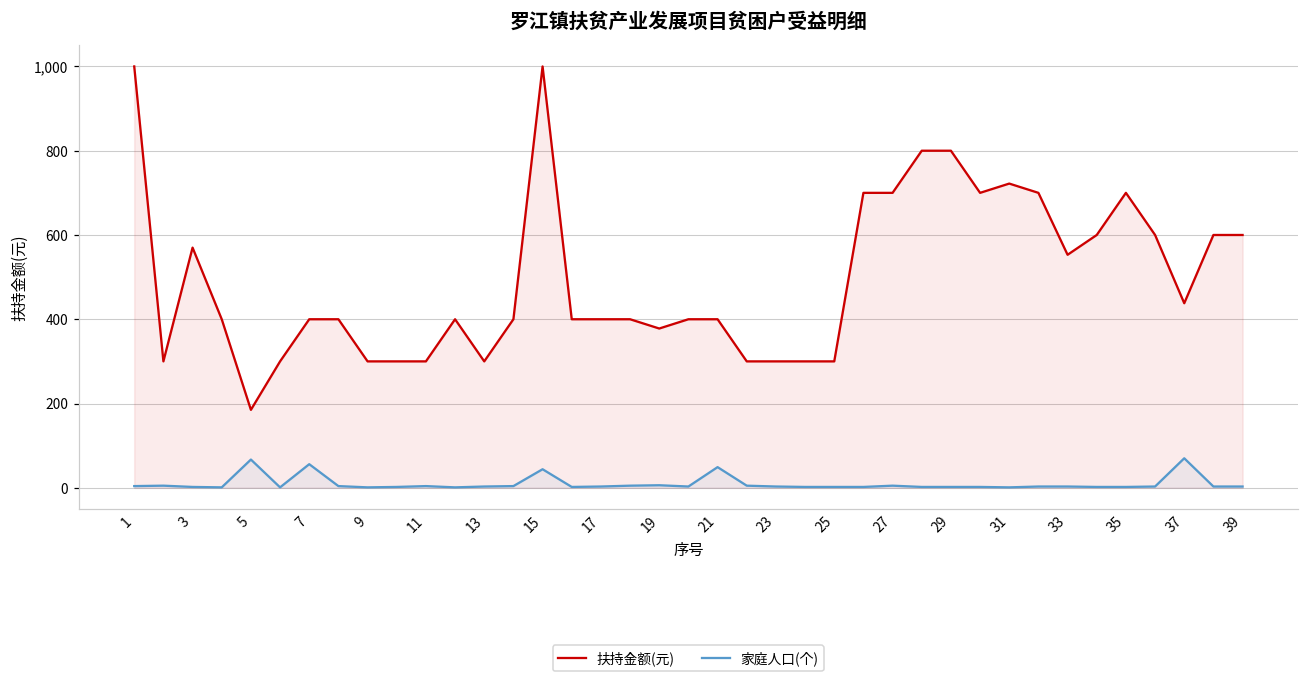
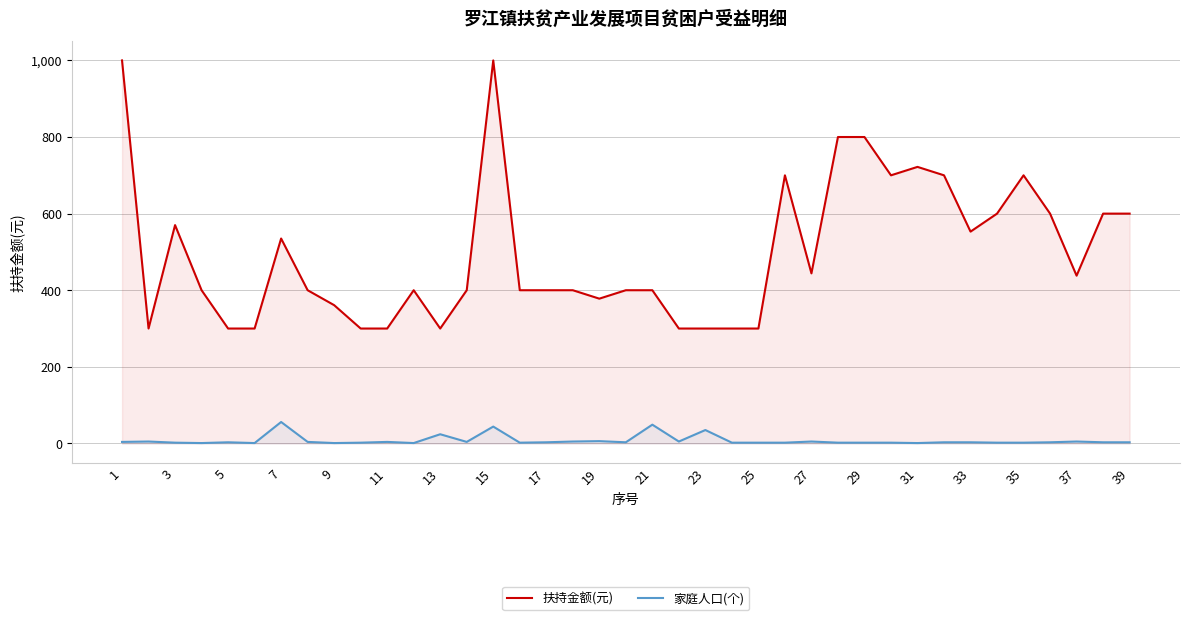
  {
    "扶持金额(元)": {
      "1": "1,000",
      "3": "570",
-     "5": "190",
-     "7": "400",
-     "9": "300",
+     "5": "300",
+     "7": "540",
+     "9": "360",
      "11": "300",
      "13": "300",
      "15": "1,000",
      "17": "400",
      "19": "380",
      "21": "400",
      "23": "300",
      "25": "300",
-     "27": "700",
+     "27": "440",
      "29": "800",
      "31": "720",
      "33": "550",
      "35": "700",
      "37": "440",
      "39": "600"
    },
    "家庭人口(个)": {
      "1": "0",
      "3": "0",
-     "5": "70",
+     "5": "0",
      "7": "60",
      "9": "0",
      "11": "0",
-     "13": "0",
+     "13": "20",
      "15": "40",
      "17": "0",
      "19": "10",
      "21": "50",
-     "23": "0",
+     "23": "40",
      "25": "0",
      "27": "10",
      "29": "0",
      "31": "0",
      "33": "0",
      "35": "0",
-     "37": "70",
+     "37": "10",
      "39": "0"
    }
  }
